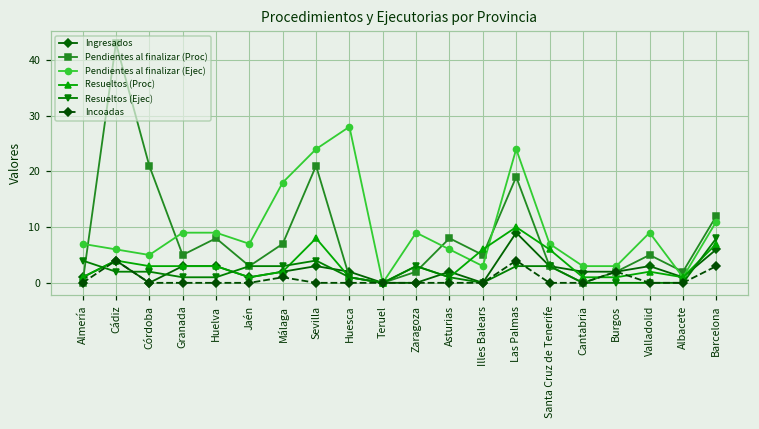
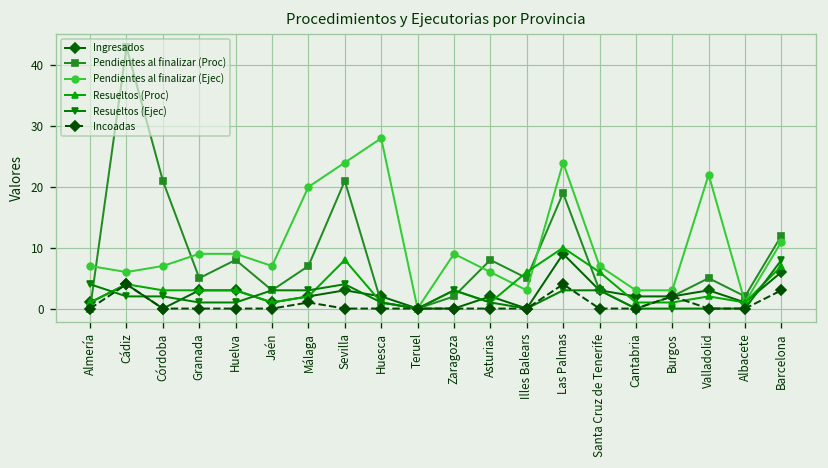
  {
    "Pendientes al finalizar (Ejec)": {
      "Almería": 7,
      "Cádiz": 6,
-     "Córdoba": 5,
+     "Córdoba": 7,
      "Granada": 9,
      "Huelva": 9,
      "Jaén": 7,
-     "Málaga": 18,
+     "Málaga": 20,
      "Sevilla": 24,
      "Huesca": 28,
      "Zaragoza": 9,
      "Asturias": 6,
      "Illes Balears": 3,
      "Las Palmas": 24,
      "Santa Cruz de Tenerife": 7,
      "Cantabria": 3,
      "Burgos": 3,
-     "Valladolid": 9,
+     "Valladolid": 22,
      "Barcelona": 11
    }
  }
